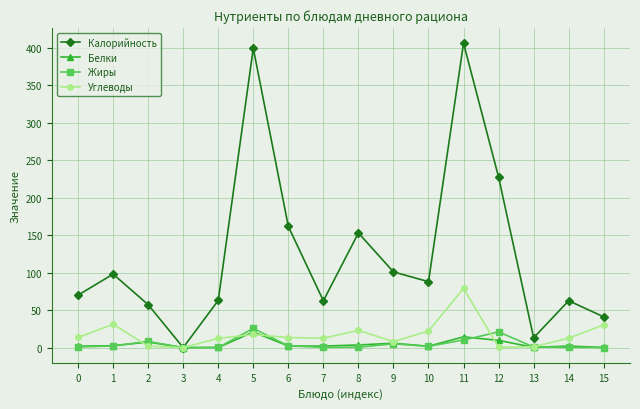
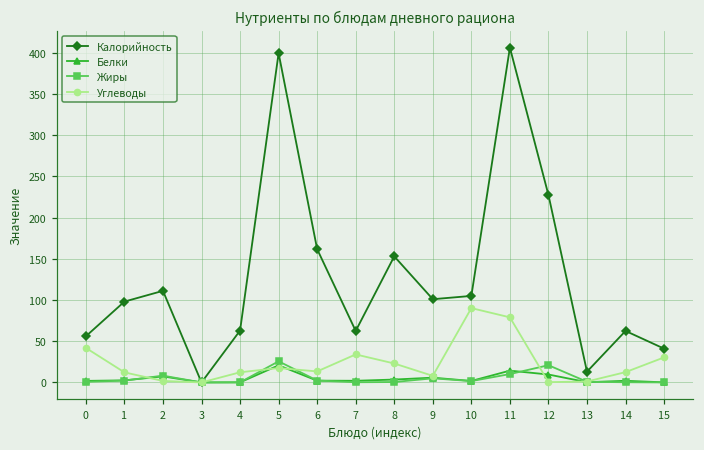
  {
    "Калорийность": {
-     "0": 70,
+     "0": 60,
      "1": 100,
-     "2": 60,
+     "2": 110,
      "4": 60,
      "5": 400,
      "6": 160,
      "7": 60,
      "8": 150,
      "9": 100,
-     "10": 90,
+     "10": 110,
      "11": 410,
      "12": 230,
      "13": 10,
      "14": 60,
      "15": 40
    },
    "Углеводы": {
-     "0": 10,
-     "1": 30,
+     "0": 40,
+     "1": 10,
      "2": 0,
      "4": 10,
      "6": 10,
-     "7": 10,
+     "7": 30,
      "8": 20,
-     "10": 20,
+     "10": 90,
      "11": 80,
      "12": 0,
      "14": 10,
      "15": 30
    }
  }
